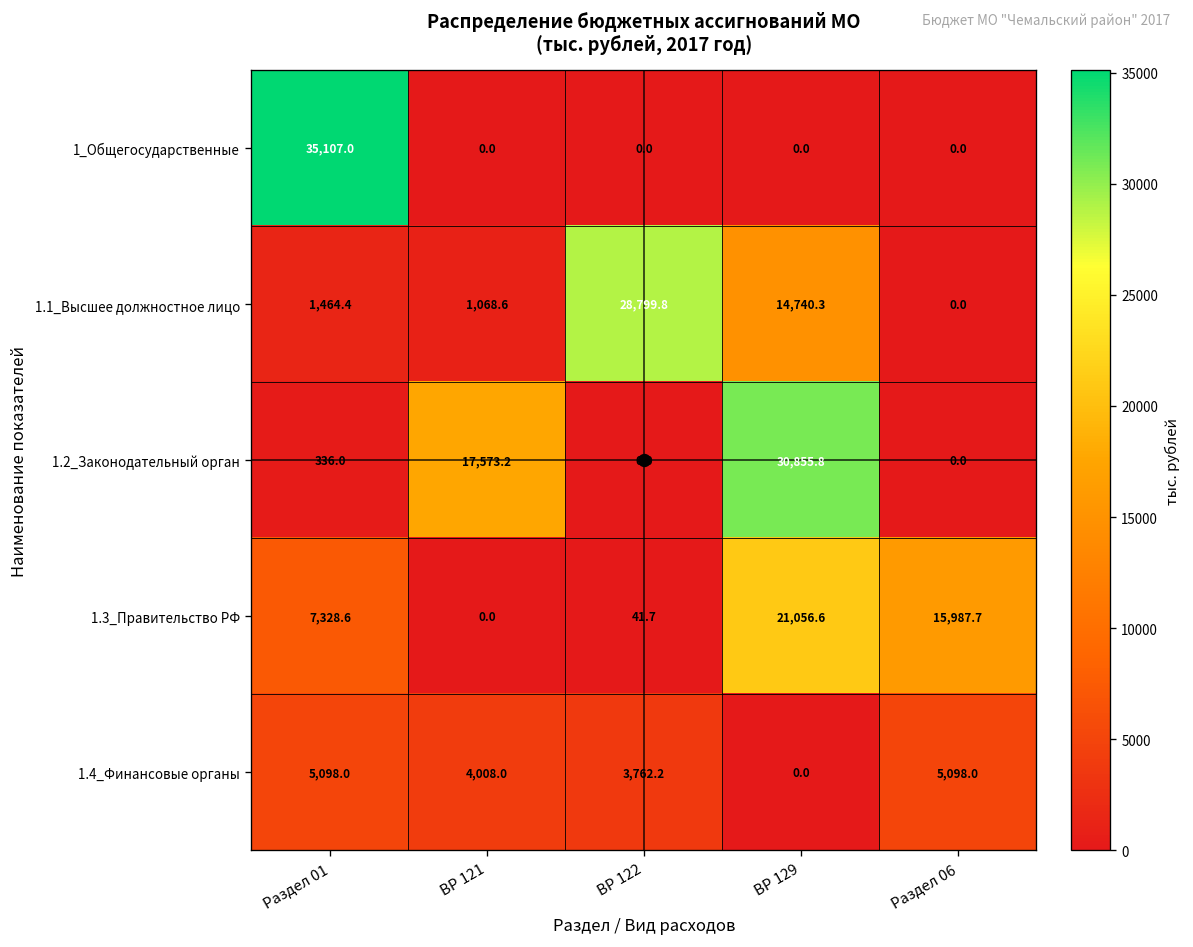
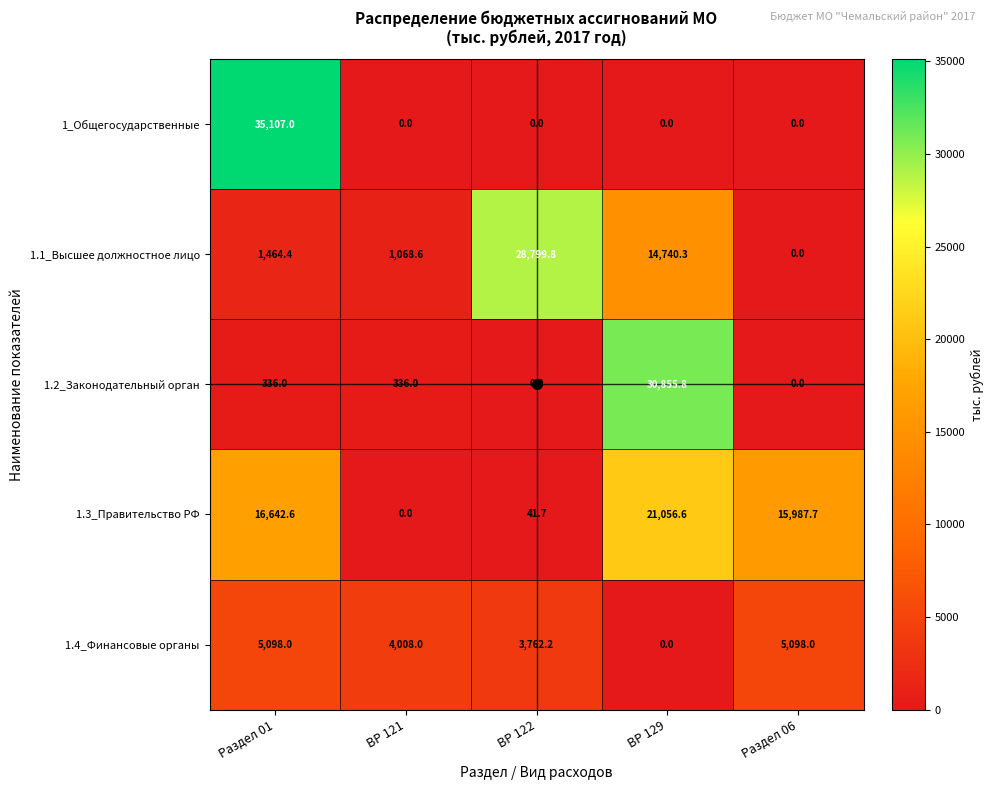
  {
    "1_Общегосударственные": {
      "Раздел 01": "35,107.0",
      "ВР 121": "0.0",
      "ВР 122": "0.0",
      "ВР 129": "0.0",
      "Раздел 06": "0.0"
    },
    "1.1_Высшее должностное лицо": {
      "Раздел 01": "1,464.4",
      "ВР 121": "1,068.6",
      "ВР 122": "28,799.8",
      "ВР 129": "14,740.3",
      "Раздел 06": "0.0"
    },
    "1.2_Законодательный орган": {
      "Раздел 01": "336.0",
-     "ВР 121": "17,573.2",
+     "ВР 121": "336.0",
      "ВР 129": "30,855.8",
      "Раздел 06": "0.0"
    },
    "1.3_Правительство РФ": {
-     "Раздел 01": "7,328.6",
+     "Раздел 01": "16,642.6",
      "ВР 121": "0.0",
      "ВР 122": "41.7",
      "ВР 129": "21,056.6",
      "Раздел 06": "15,987.7"
    },
    "1.4_Финансовые органы": {
      "Раздел 01": "5,098.0",
      "ВР 121": "4,008.0",
      "ВР 122": "3,762.2",
      "ВР 129": "0.0",
      "Раздел 06": "5,098.0"
    }
  }
